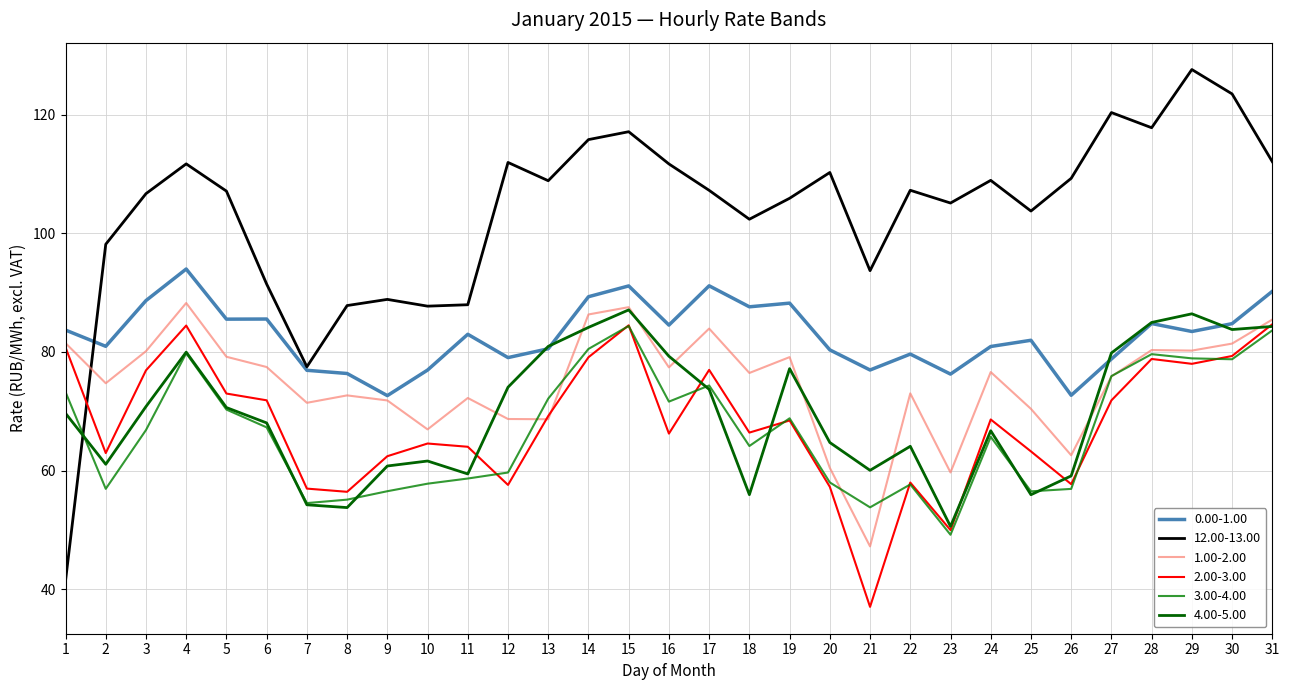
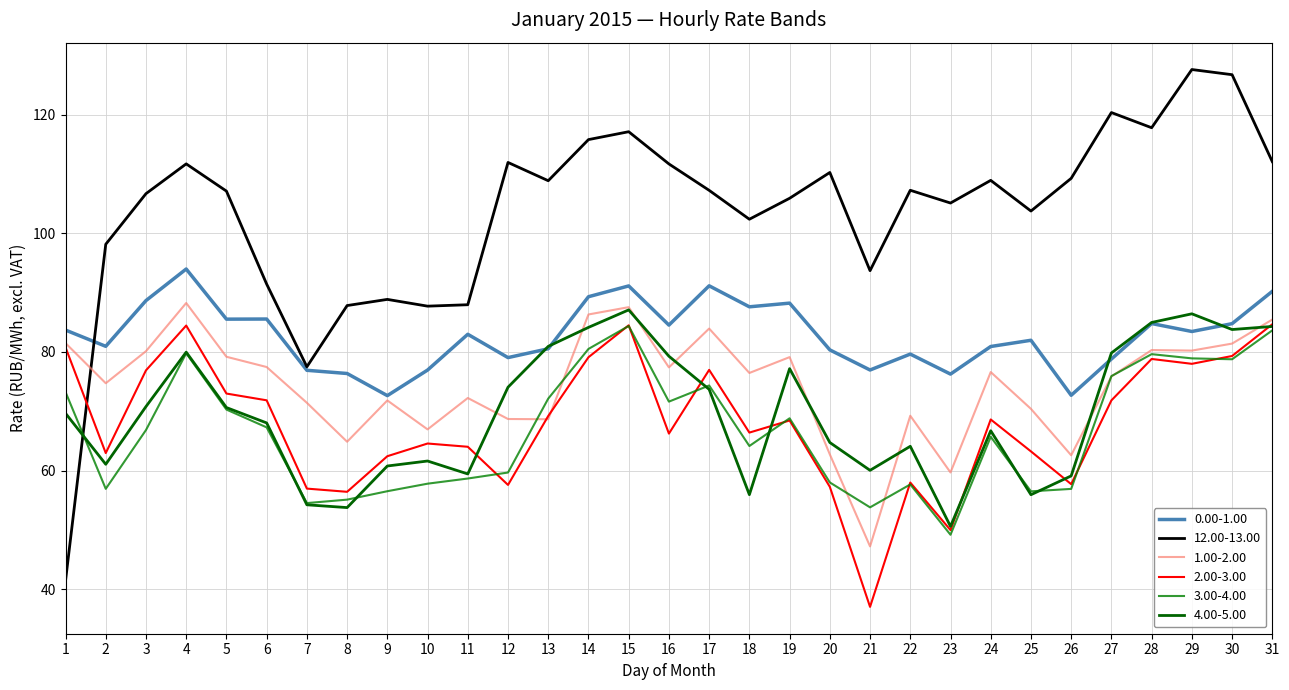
  {
    "0.00-1.00": {
      "1": 84,
      "2": 81,
      "3": 89,
      "4": 94,
      "5": 86,
      "6": 86,
      "7": 77,
      "8": 76,
      "9": 73,
      "10": 77,
      "11": 83,
      "12": 79,
      "14": 89,
      "15": 91,
      "16": 85,
      "17": 91,
      "18": 88,
      "19": 88,
      "20": 80,
      "21": 77,
      "22": 80,
      "23": 76,
      "24": 81,
      "25": 82,
      "26": 73,
      "27": 79,
      "29": 83,
      "30": 85,
      "31": 90
    },
    "12.00-13.00": {
      "1": 41,
      "2": 98,
      "3": 107,
      "4": 112,
      "5": 107,
      "6": 91,
      "7": 78,
      "8": 88,
      "9": 89,
      "10": 88,
      "11": 88,
      "12": 112,
      "13": 109,
      "14": 116,
      "15": 117,
      "16": 112,
      "17": 107,
      "18": 102,
      "19": 106,
      "20": 110,
      "21": 94,
      "22": 107,
      "23": 105,
      "24": 109,
      "25": 104,
      "26": 109,
      "27": 120,
      "28": 118,
      "29": 128,
-     "30": 123,
+     "30": 127,
      "31": 112
    },
    "1.00-2.00": {
      "1": 81,
      "2": 75,
      "3": 80,
      "4": 88,
      "5": 79,
      "6": 77,
      "7": 71,
-     "8": 73,
+     "8": 65,
      "9": 72,
      "10": 67,
      "11": 72,
      "12": 69,
      "13": 69,
      "14": 86,
      "15": 88,
      "16": 77,
      "17": 84,
      "18": 76,
      "19": 79,
-     "20": 60,
+     "20": 63,
      "21": 47,
-     "22": 73,
+     "22": 69,
      "23": 60,
      "24": 77,
      "25": 70,
      "26": 63,
      "28": 80,
      "29": 80,
      "30": 81,
      "31": 85
    },
    "2.00-3.00": {
      "1": 81,
      "2": 63,
      "3": 77,
      "4": 84,
      "5": 73,
      "6": 72,
      "7": 57,
      "8": 56,
      "9": 62,
      "10": 65,
      "11": 64,
      "12": 58,
      "13": 69,
      "14": 79,
      "16": 66,
      "17": 77,
      "18": 66,
      "20": 57,
      "21": 37,
      "23": 50,
      "24": 69,
      "25": 63,
      "26": 58,
      "27": 72,
      "28": 79,
      "29": 78,
      "30": 79
    }
  }
